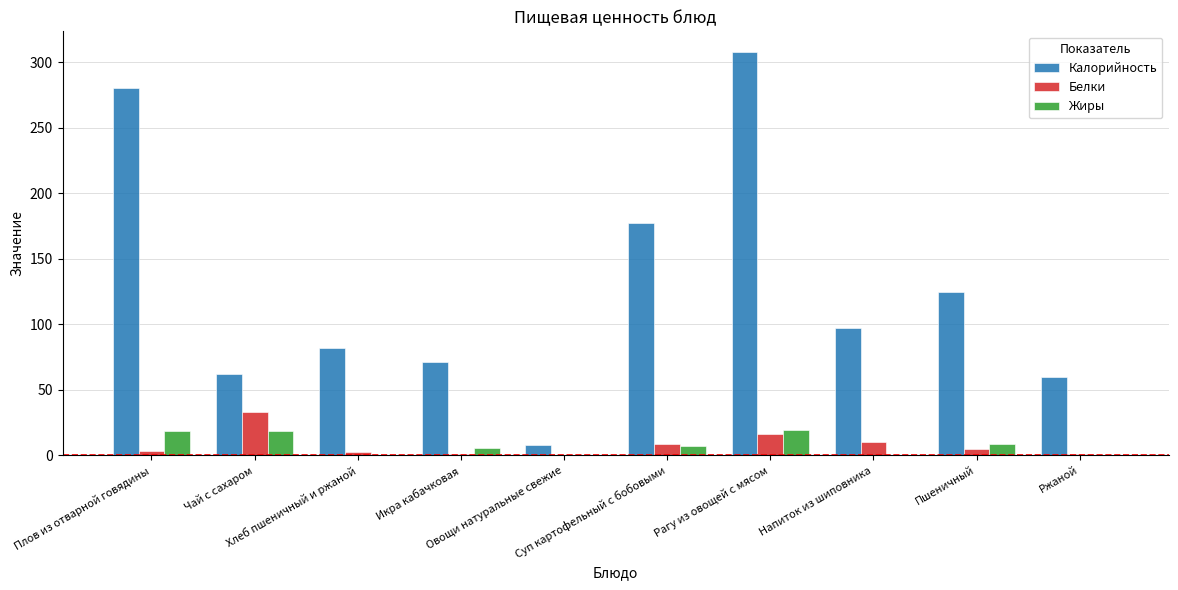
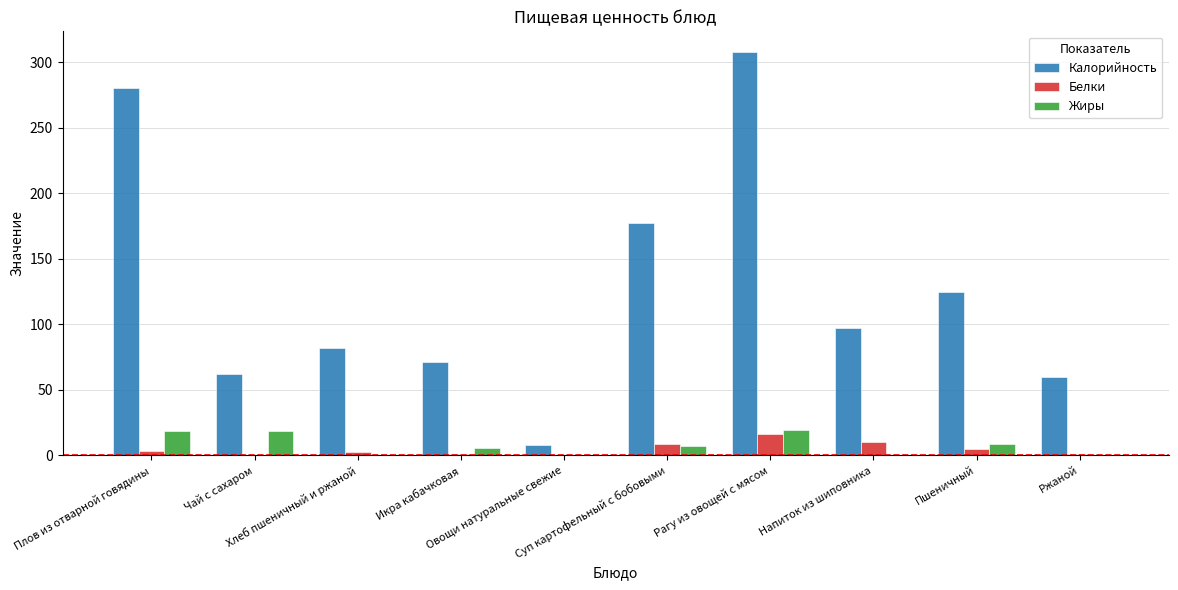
  {
    "Калорийность": {
      "Плов из отварной говядины": 281,
      "Чай с сахаром": 62,
      "Хлеб пшеничный и ржаной": 82,
      "Икра кабачковая": 71,
      "Овощи натуральные свежие": 8,
      "Суп картофельный с бобовыми": 177,
      "Рагу из овощей с мясом": 308,
      "Напиток из шиповника": 97,
      "Пшеничный": 125,
      "Ржаной": 60
    },
    "Белки": {
      "Плов из отварной говядины": 4,
-     "Чай с сахаром": 33,
+     "Чай с сахаром": 0,
      "Хлеб пшеничный и ржаной": 3,
      "Суп картофельный с бобовыми": 8,
      "Рагу из овощей с мясом": 16,
      "Напиток из шиповника": 10,
      "Пшеничный": 5
    },
    "Жиры": {
      "Плов из отварной говядины": 18,
      "Чай с сахаром": 19,
      "Икра кабачковая": 5,
      "Суп картофельный с бобовыми": 7,
      "Рагу из овощей с мясом": 19,
      "Пшеничный": 9
    }
  }
